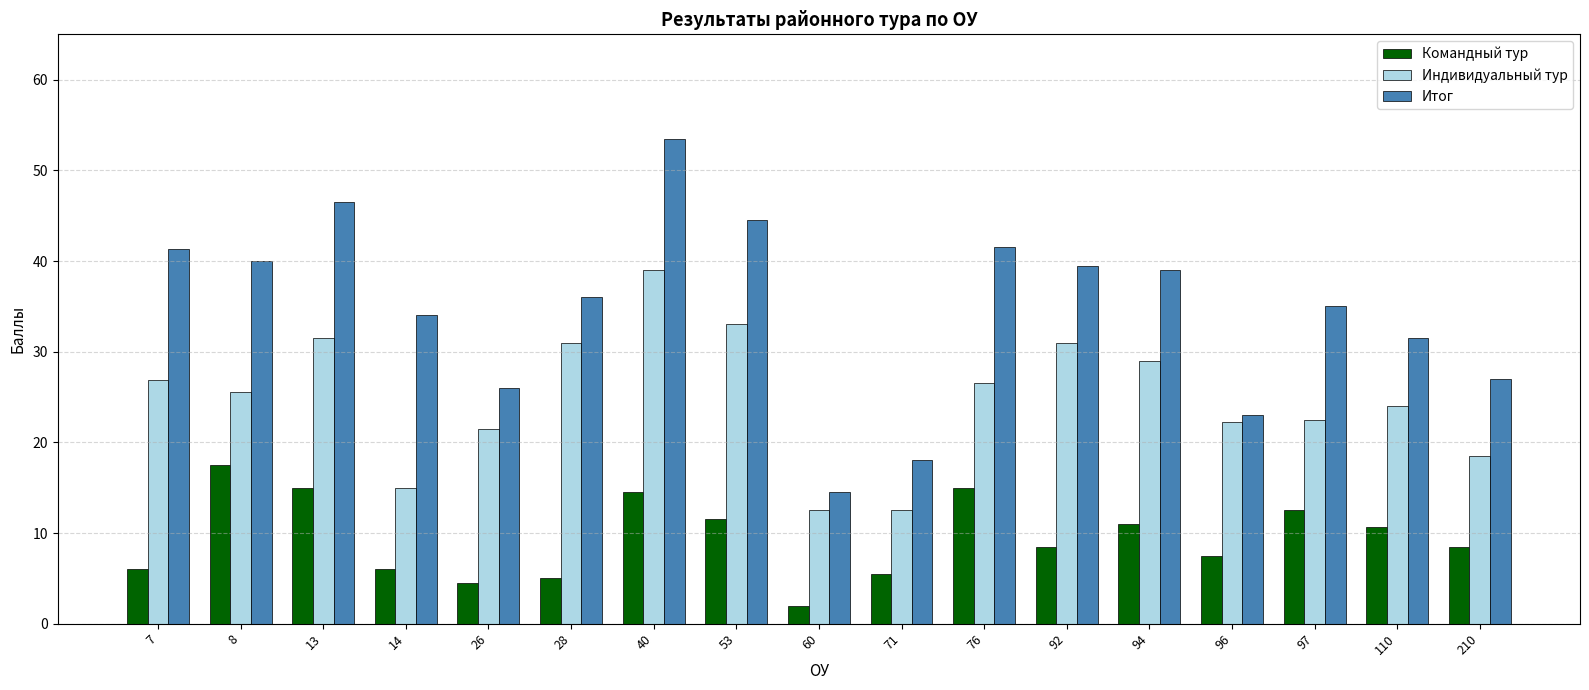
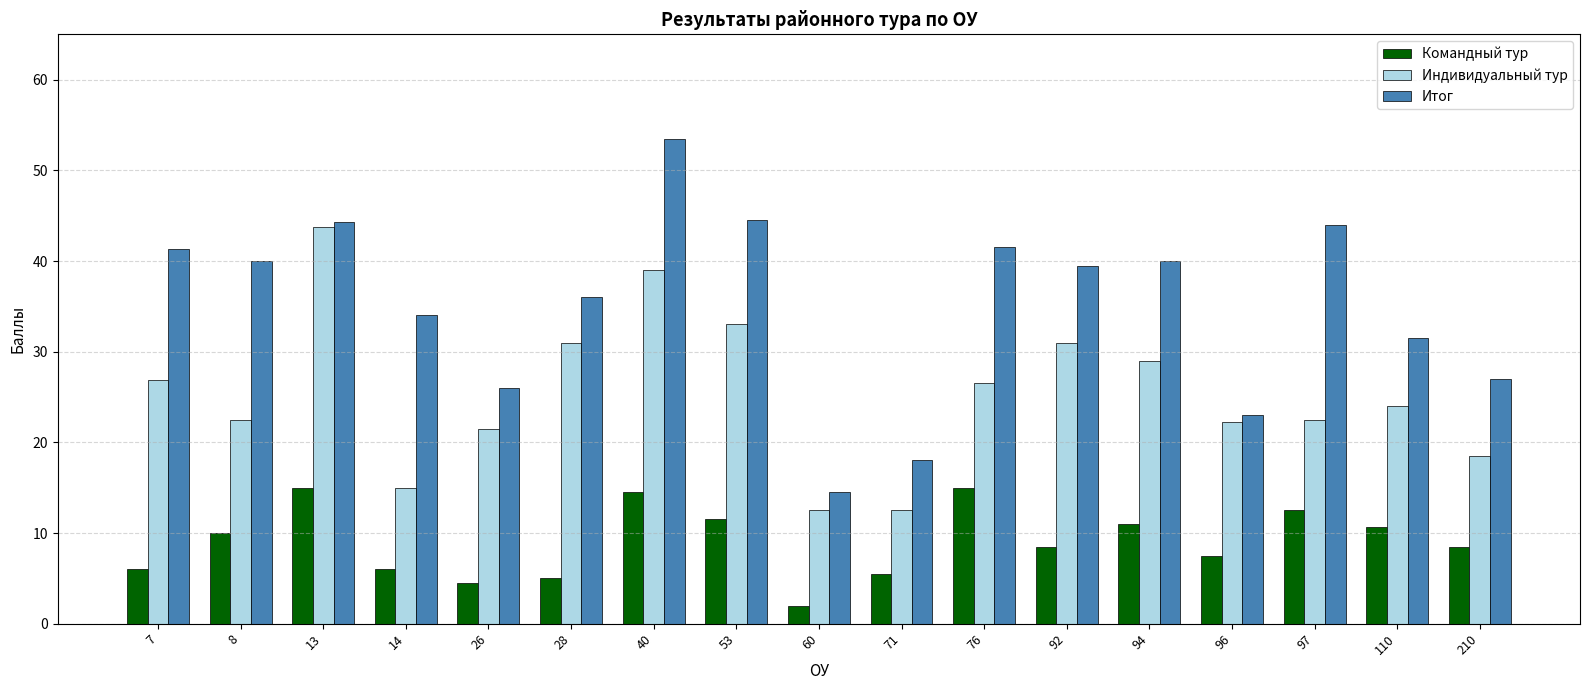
  {
    "Командный тур": {
      "7": 6,
-     "8": 18,
+     "8": 10,
      "13": 15,
      "14": 6,
      "26": 5,
      "28": 5,
      "40": 15,
      "53": 12,
      "60": 2,
      "71": 6,
      "76": 15,
      "92": 9,
      "94": 11,
      "96": 8,
      "97": 13,
      "110": 11,
      "210": 9
    },
    "Индивидуальный тур": {
      "7": 27,
-     "8": 26,
-     "13": 32,
+     "8": 23,
+     "13": 44,
      "14": 15,
      "26": 22,
      "28": 31,
      "40": 39,
      "53": 33,
      "60": 13,
      "71": 13,
      "76": 27,
      "92": 31,
      "94": 29,
      "96": 22,
      "97": 23,
      "110": 24,
      "210": 19
    },
    "Итог": {
      "7": 41,
      "8": 40,
-     "13": 47,
+     "13": 44,
      "14": 34,
      "26": 26,
      "28": 36,
      "40": 54,
      "53": 45,
      "60": 15,
      "71": 18,
      "76": 42,
      "92": 40,
-     "94": 39,
+     "94": 40,
      "96": 23,
-     "97": 35,
+     "97": 44,
      "110": 32,
      "210": 27
    }
  }
